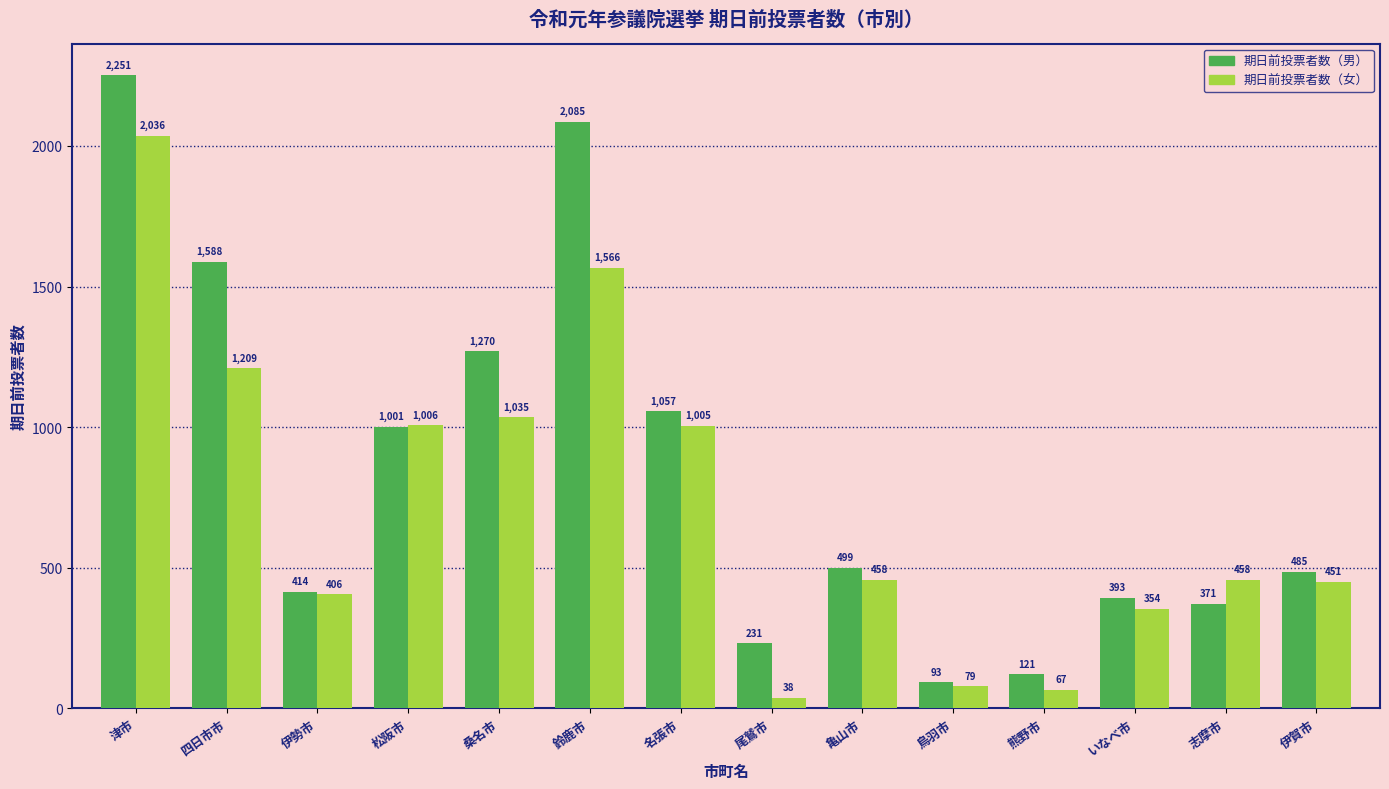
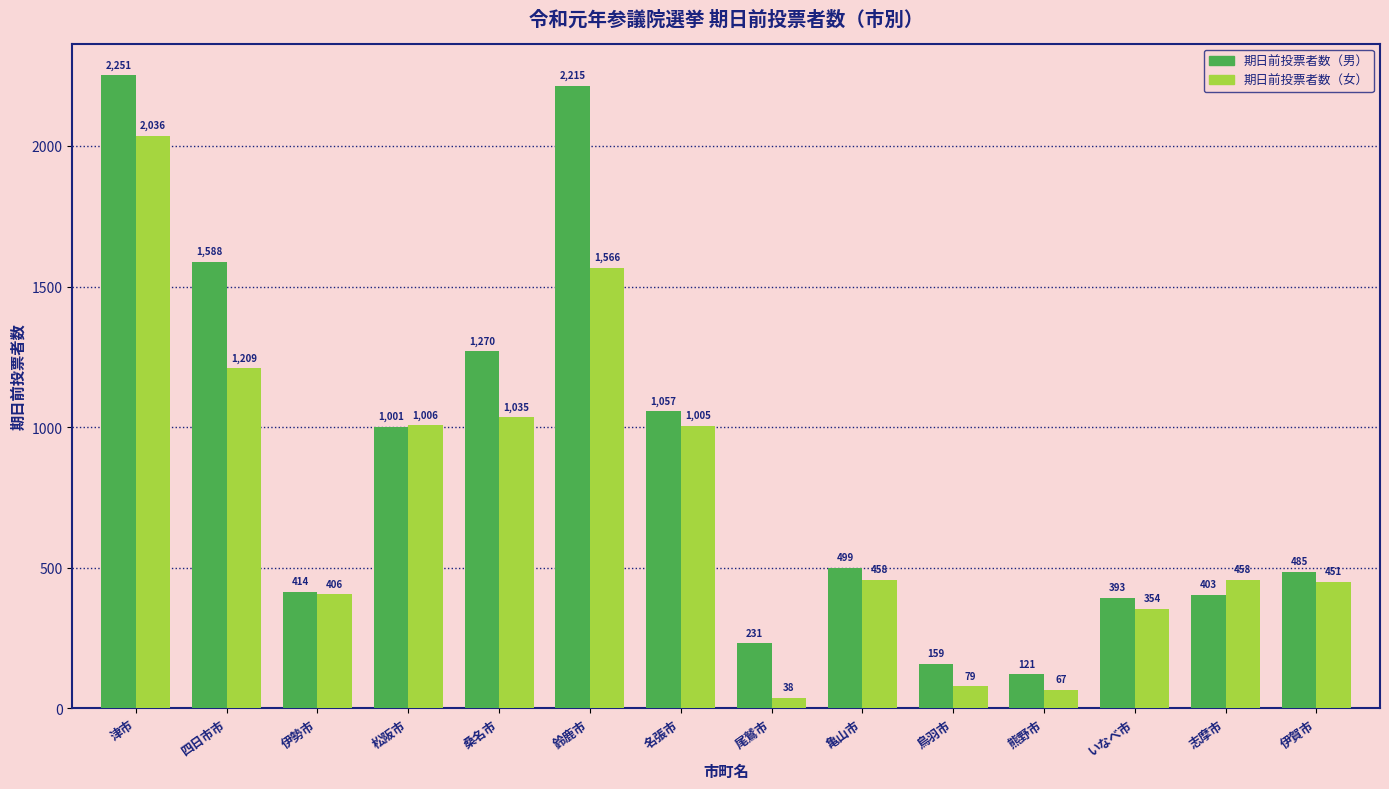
  {
    "期日前投票者数（男）": {
      "津市": "2,251",
      "四日市市": "1,588",
      "伊勢市": "414",
      "松阪市": "1,001",
      "桑名市": "1,270",
-     "鈴鹿市": "2,085",
+     "鈴鹿市": "2,215",
      "名張市": "1,057",
      "尾鷲市": "231",
      "亀山市": "499",
-     "鳥羽市": "93",
+     "鳥羽市": "159",
      "熊野市": "121",
      "いなべ市": "393",
-     "志摩市": "371",
+     "志摩市": "403",
      "伊賀市": "485"
    },
    "期日前投票者数（女）": {
      "津市": "2,036",
      "四日市市": "1,209",
      "伊勢市": "406",
      "松阪市": "1,006",
      "桑名市": "1,035",
      "鈴鹿市": "1,566",
      "名張市": "1,005",
      "尾鷲市": "38",
      "亀山市": "458",
      "鳥羽市": "79",
      "熊野市": "67",
      "いなべ市": "354",
      "志摩市": "458",
      "伊賀市": "451"
    }
  }
